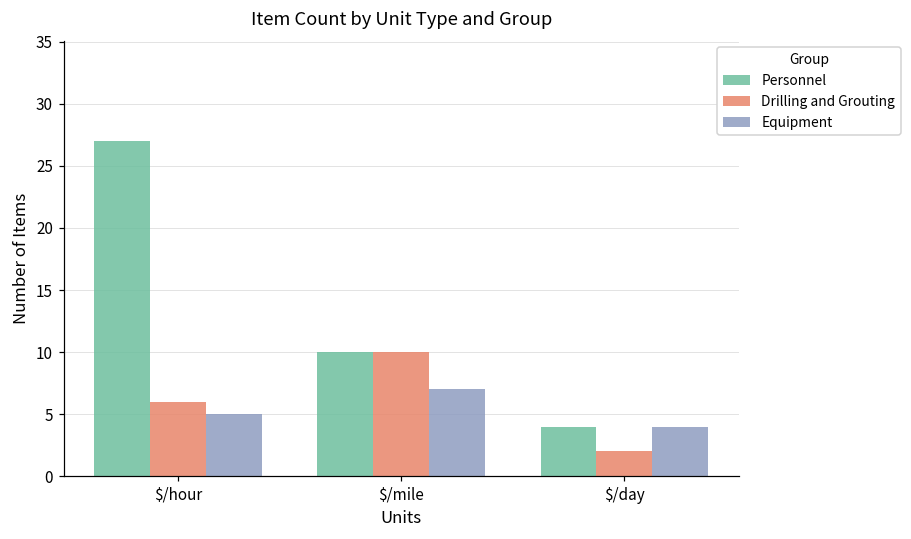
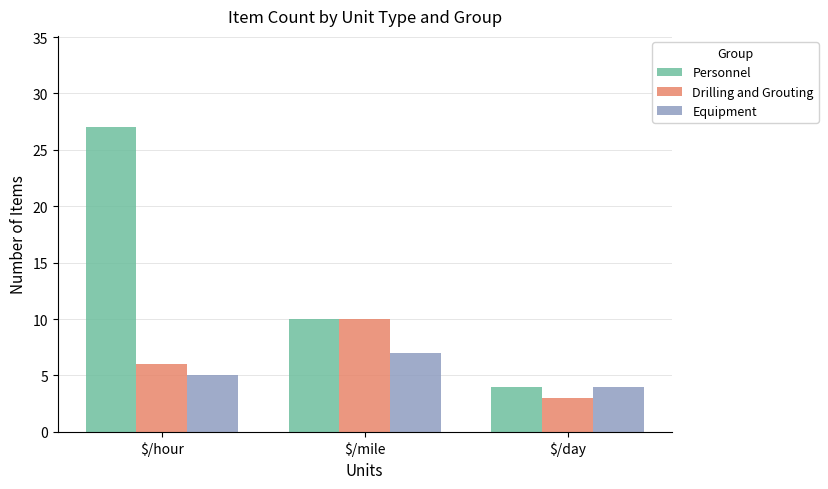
  {
    "Drilling and Grouting": {
      "$/hour": 6,
      "$/mile": 10,
-     "$/day": 2
+     "$/day": 3
    }
  }
